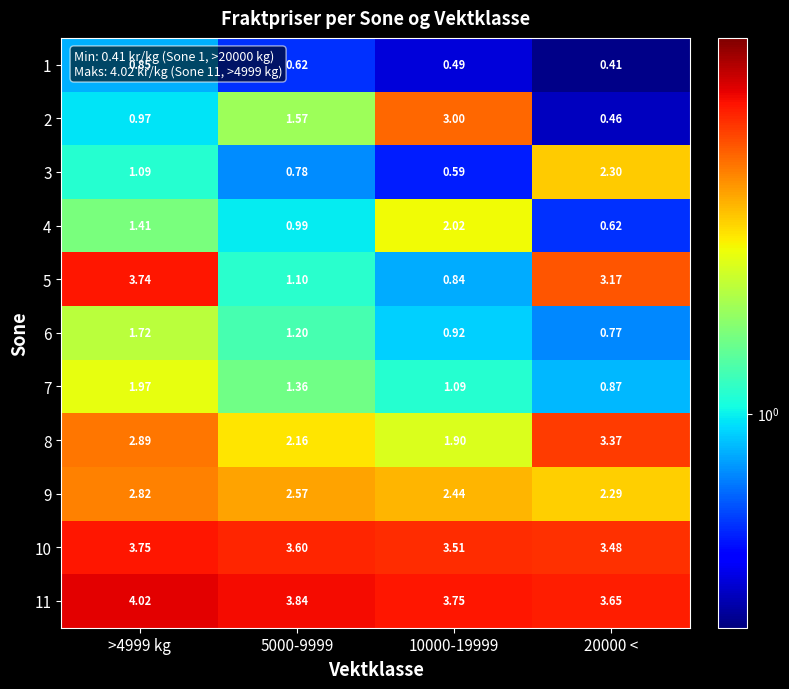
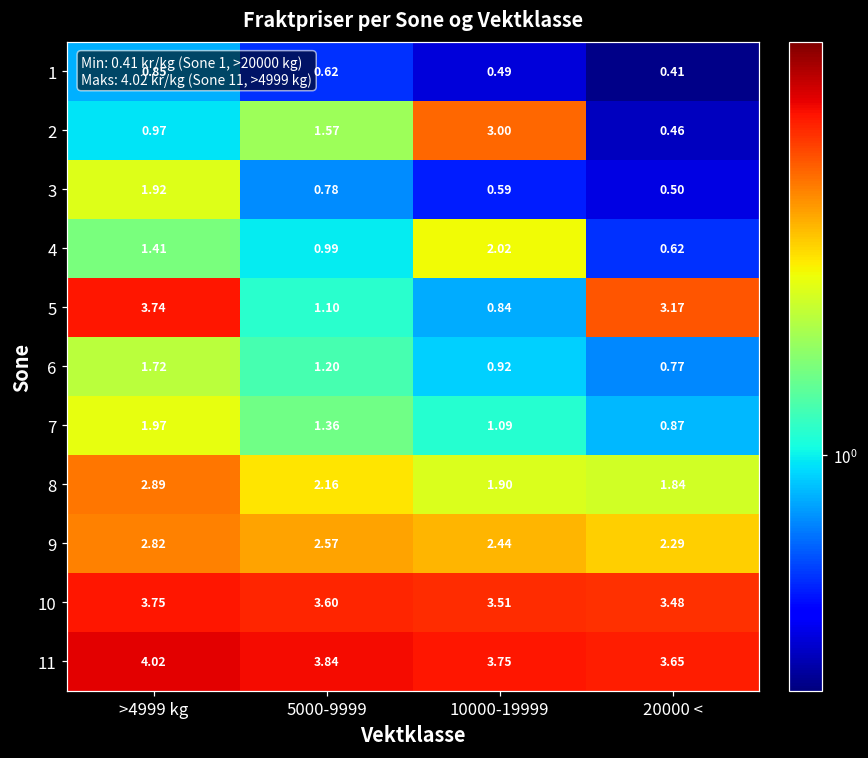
  {
    "1": {
      "10000-19999": 0.49,
      "20000 <": 0.41
    },
    "2": {
      ">4999 kg": 0.97,
      "5000-9999": 1.57,
      "10000-19999": 3.00,
      "20000 <": 0.46
    },
    "3": {
-     ">4999 kg": 1.09,
+     ">4999 kg": 1.92,
      "5000-9999": 0.78,
      "10000-19999": 0.59,
-     "20000 <": 2.30
+     "20000 <": 0.50
    },
    "4": {
      ">4999 kg": 1.41,
      "5000-9999": 0.99,
      "10000-19999": 2.02,
      "20000 <": 0.62
    },
    "5": {
      ">4999 kg": 3.74,
      "5000-9999": 1.10,
      "10000-19999": 0.84,
      "20000 <": 3.17
    },
    "6": {
      ">4999 kg": 1.72,
      "5000-9999": 1.20,
      "10000-19999": 0.92,
      "20000 <": 0.77
    },
    "7": {
      ">4999 kg": 1.97,
      "5000-9999": 1.36,
      "10000-19999": 1.09,
      "20000 <": 0.87
    },
    "8": {
      ">4999 kg": 2.89,
      "5000-9999": 2.16,
      "10000-19999": 1.90,
-     "20000 <": 3.37
+     "20000 <": 1.84
    },
    "9": {
      ">4999 kg": 2.82,
      "5000-9999": 2.57,
      "10000-19999": 2.44,
      "20000 <": 2.29
    },
    "10": {
      ">4999 kg": 3.75,
      "5000-9999": 3.60,
      "10000-19999": 3.51,
      "20000 <": 3.48
    },
    "11": {
      ">4999 kg": 4.02,
      "5000-9999": 3.84,
      "10000-19999": 3.75,
      "20000 <": 3.65
    }
  }
